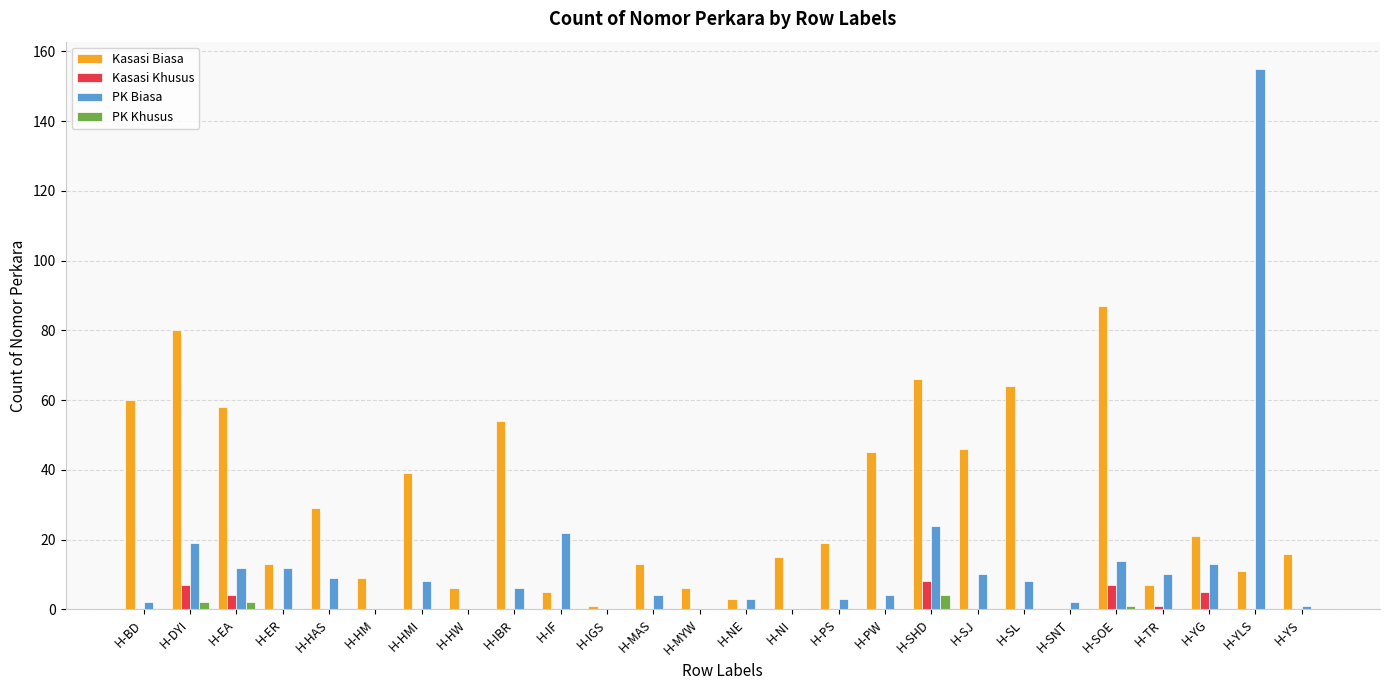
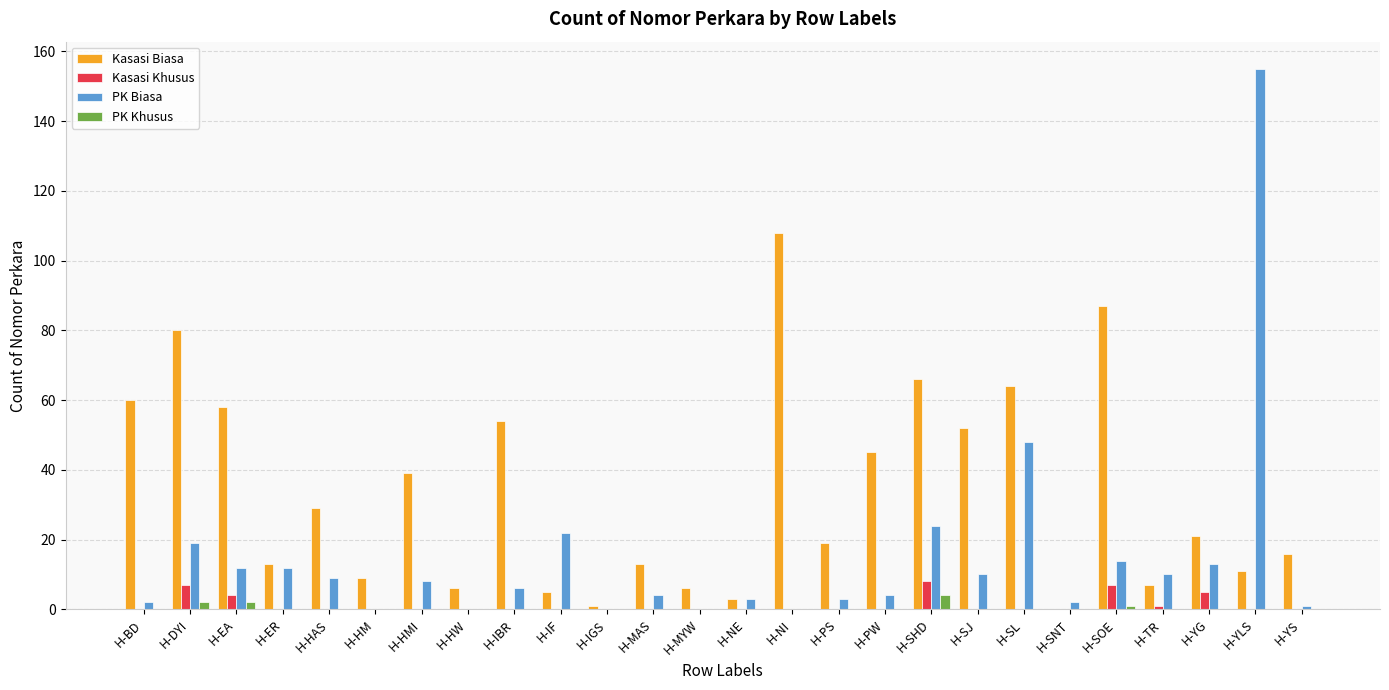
  {
    "Kasasi Biasa": {
      "H-BD": 60,
      "H-DYI": 80,
      "H-EA": 58,
      "H-ER": 13,
      "H-HAS": 29,
      "H-HM": 9,
      "H-HMI": 39,
      "H-HW": 6,
      "H-IBR": 54,
      "H-IF": 5,
      "H-IGS": 1,
      "H-MAS": 13,
      "H-MYW": 6,
      "H-NE": 3,
-     "H-NI": 15,
+     "H-NI": 108,
      "H-PS": 19,
      "H-PW": 45,
      "H-SHD": 66,
-     "H-SJ": 46,
+     "H-SJ": 52,
      "H-SL": 64,
      "H-SNT": 0,
      "H-SOE": 87,
      "H-TR": 7,
      "H-YG": 21,
      "H-YLS": 11,
      "H-YS": 16
    },
    "Kasasi Khusus": {
      "H-BD": 0,
      "H-DYI": 7,
      "H-EA": 4,
      "H-ER": 0,
      "H-HAS": 0,
      "H-HM": 0,
      "H-HMI": 0,
      "H-HW": 0,
      "H-IBR": 0,
      "H-IF": 0,
      "H-IGS": 0,
      "H-MAS": 0,
      "H-MYW": 0,
      "H-NE": 0,
      "H-NI": 0,
      "H-PS": 0,
      "H-PW": 0,
      "H-SHD": 8,
      "H-SJ": 0,
      "H-SL": 0,
      "H-SNT": 0,
      "H-SOE": 7,
      "H-TR": 1,
      "H-YG": 5,
      "H-YLS": 0,
      "H-YS": 0
    },
    "PK Biasa": {
      "H-BD": 2,
      "H-DYI": 19,
      "H-EA": 12,
      "H-ER": 12,
      "H-HAS": 9,
      "H-HM": 0,
      "H-HMI": 8,
      "H-HW": 0,
      "H-IBR": 6,
      "H-IF": 22,
      "H-IGS": 0,
      "H-MAS": 4,
      "H-MYW": 0,
      "H-NE": 3,
      "H-NI": 0,
      "H-PS": 3,
      "H-PW": 4,
      "H-SHD": 24,
      "H-SJ": 10,
-     "H-SL": 8,
+     "H-SL": 48,
      "H-SNT": 2,
      "H-SOE": 14,
      "H-TR": 10,
      "H-YG": 13,
      "H-YLS": 155,
      "H-YS": 1
    },
    "PK Khusus": {
      "H-BD": 0,
      "H-DYI": 2,
      "H-EA": 2,
      "H-ER": 0,
      "H-HAS": 0,
      "H-HM": 0,
      "H-HMI": 0,
      "H-HW": 0,
      "H-IBR": 0,
      "H-IF": 0,
      "H-IGS": 0,
      "H-MAS": 0,
      "H-MYW": 0,
      "H-NE": 0,
      "H-NI": 0,
      "H-PS": 0,
      "H-PW": 0,
      "H-SHD": 4,
      "H-SJ": 0,
      "H-SL": 0,
      "H-SNT": 0,
      "H-SOE": 1,
      "H-TR": 0,
      "H-YG": 0,
      "H-YLS": 0,
      "H-YS": 0
    }
  }
